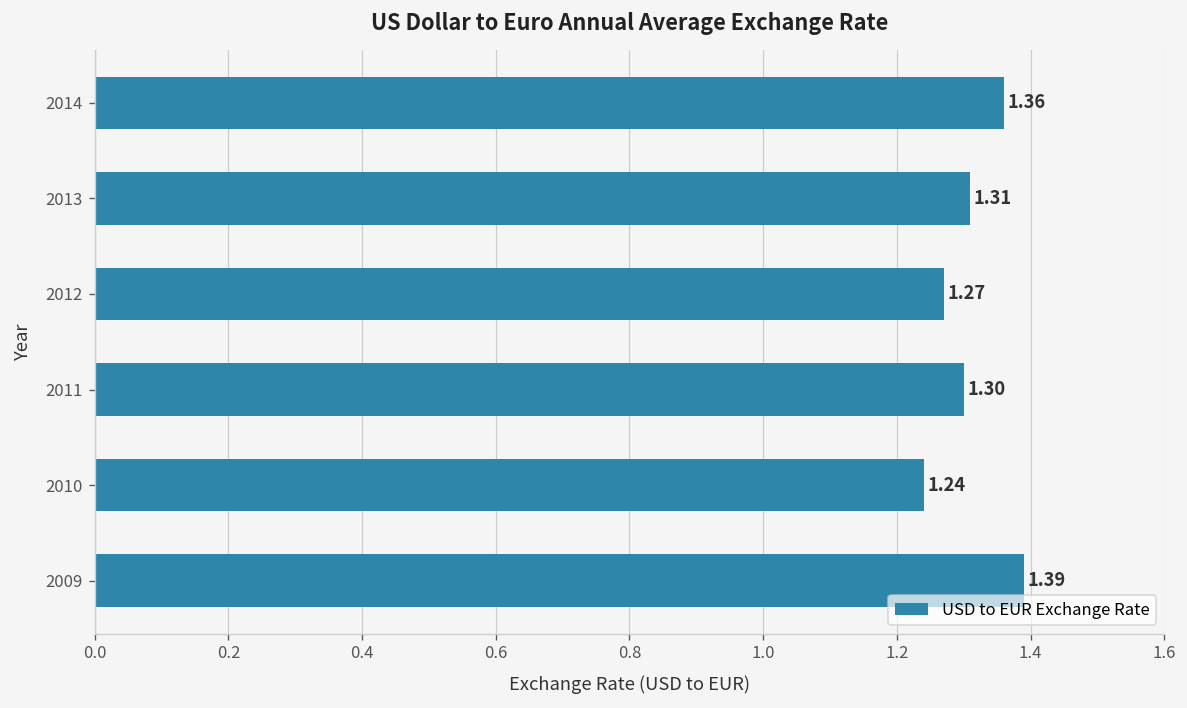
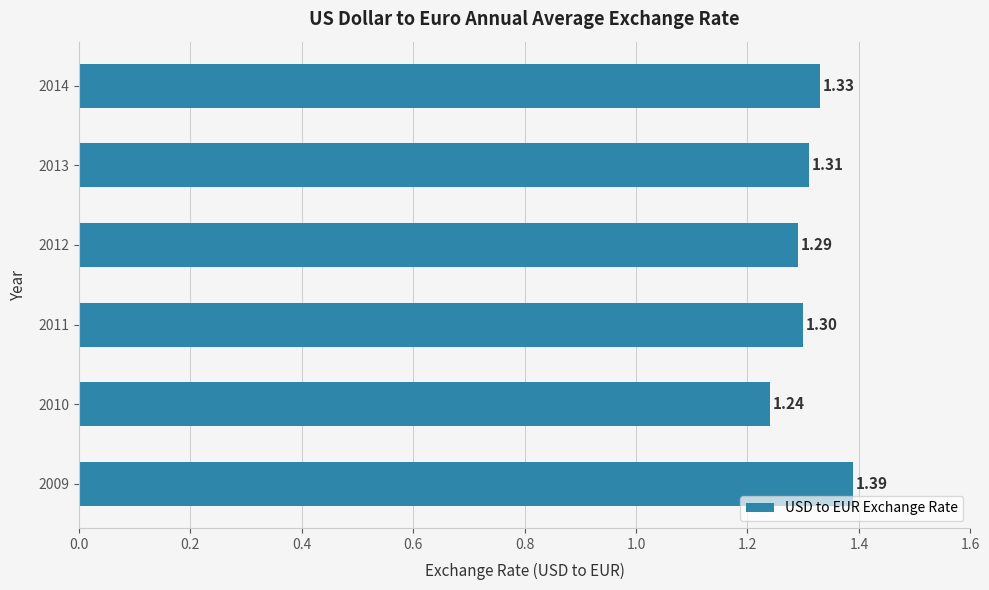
  {
-   "2014": 1.36,
+   "2014": 1.33,
    "2013": 1.31,
-   "2012": 1.27,
+   "2012": 1.29,
    "2011": 1.30,
    "2010": 1.24,
    "2009": 1.39
  }
